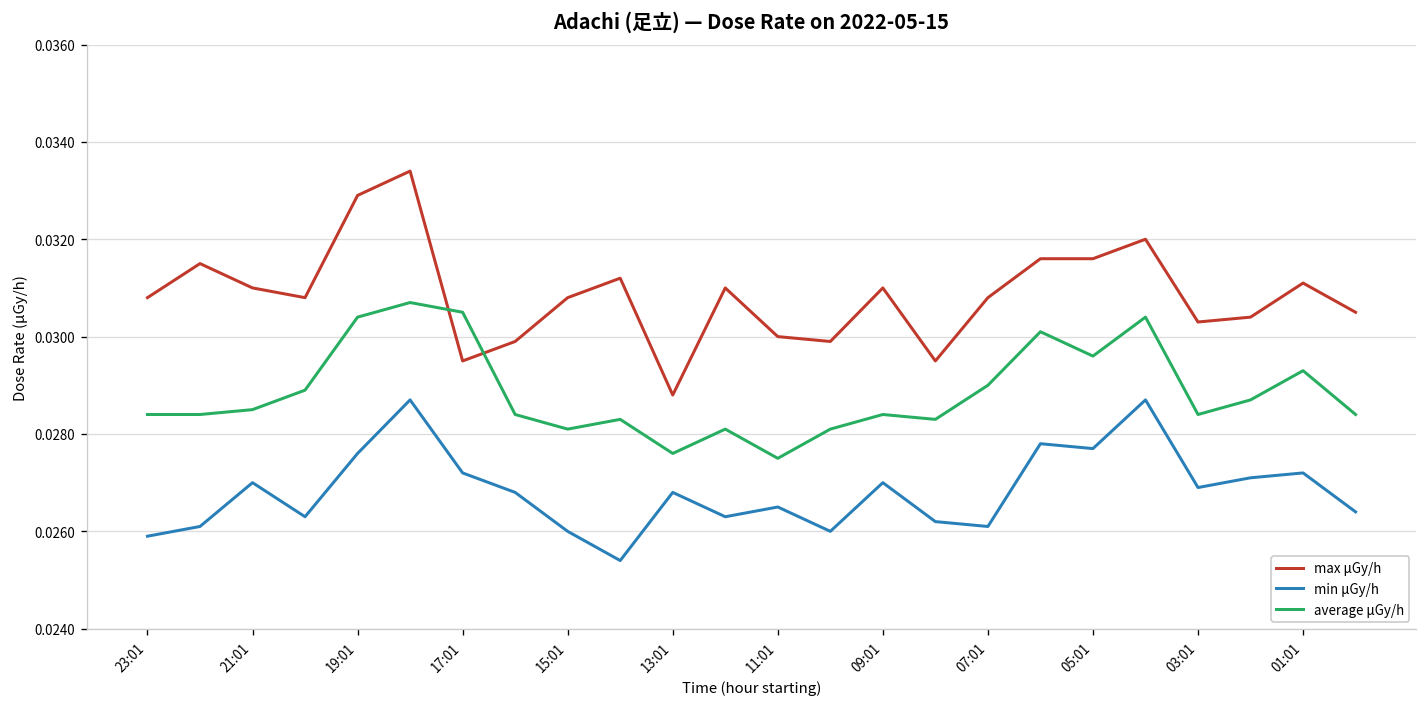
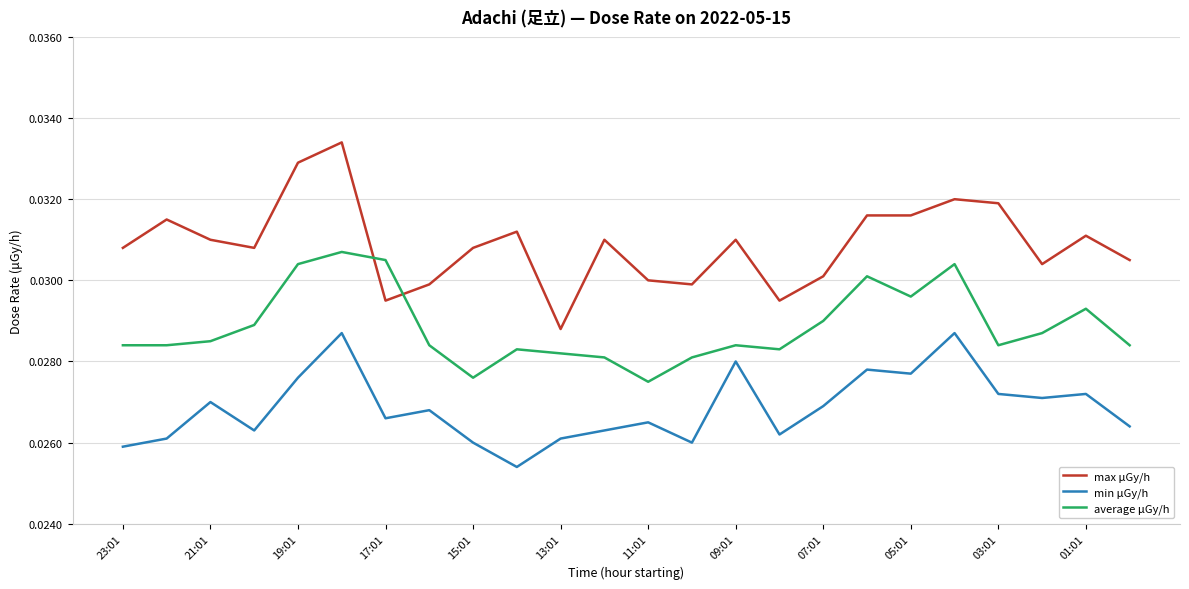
  {
    "max μGy/h": {
      "23:01": 0.0308,
      "21:01": 0.0310,
      "19:01": 0.0329,
      "17:01": 0.0295,
      "15:01": 0.0308,
      "13:01": 0.0288,
      "11:01": 0.0300,
      "09:01": 0.0310,
-     "07:01": 0.0308,
+     "07:01": 0.0301,
      "05:01": 0.0316,
-     "03:01": 0.0303,
+     "03:01": 0.0319,
      "01:01": 0.0311
    },
    "min μGy/h": {
      "23:01": 0.0259,
      "21:01": 0.0270,
      "19:01": 0.0276,
-     "17:01": 0.0272,
+     "17:01": 0.0266,
      "15:01": 0.0260,
-     "13:01": 0.0268,
+     "13:01": 0.0261,
      "11:01": 0.0265,
-     "09:01": 0.027,
-     "07:01": 0.0261,
+     "09:01": 0.028,
+     "07:01": 0.0269,
      "05:01": 0.0277,
-     "03:01": 0.0269,
+     "03:01": 0.0272,
      "01:01": 0.0272
    },
    "average μGy/h": {
      "23:01": 0.0284,
      "21:01": 0.0285,
      "19:01": 0.0304,
      "17:01": 0.0305,
-     "15:01": 0.0281,
-     "13:01": 0.0276,
+     "15:01": 0.0276,
+     "13:01": 0.0282,
      "11:01": 0.0275,
      "09:01": 0.0284,
      "07:01": 0.0290,
      "05:01": 0.0296,
      "03:01": 0.0284,
      "01:01": 0.0293
    }
  }
